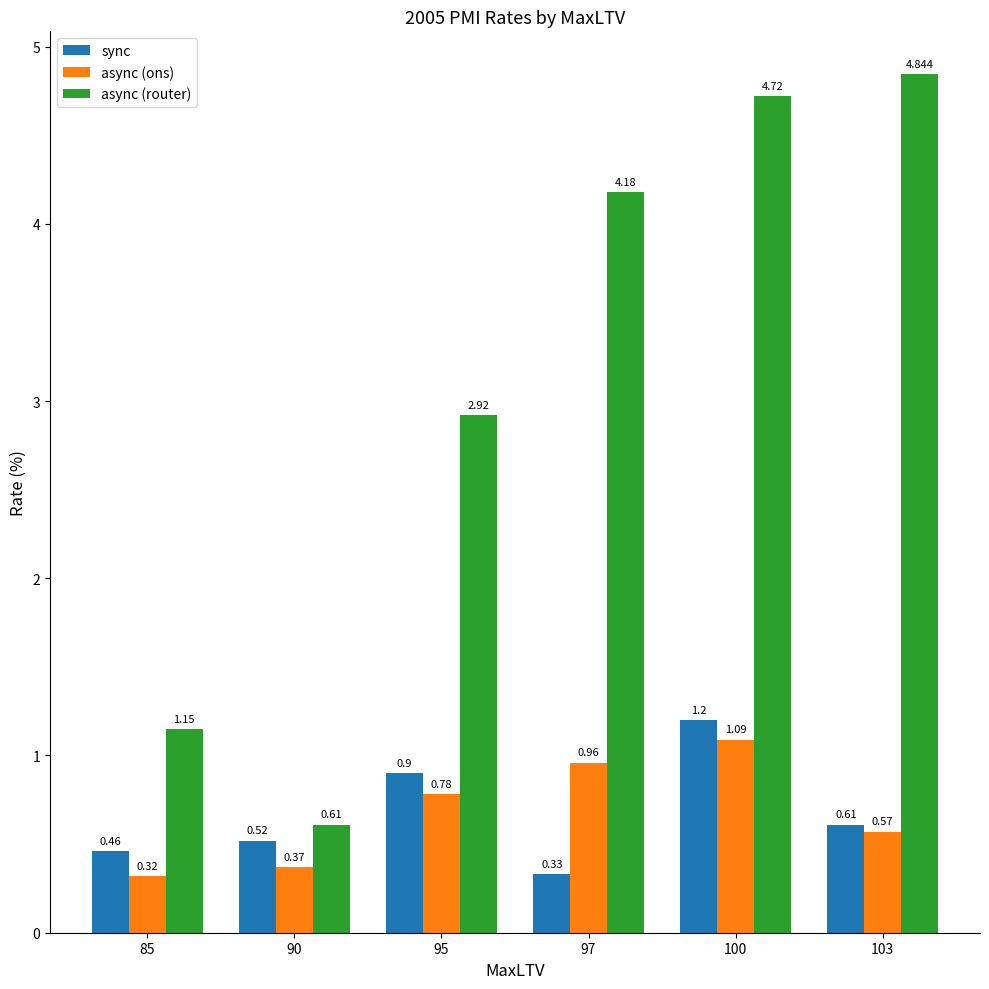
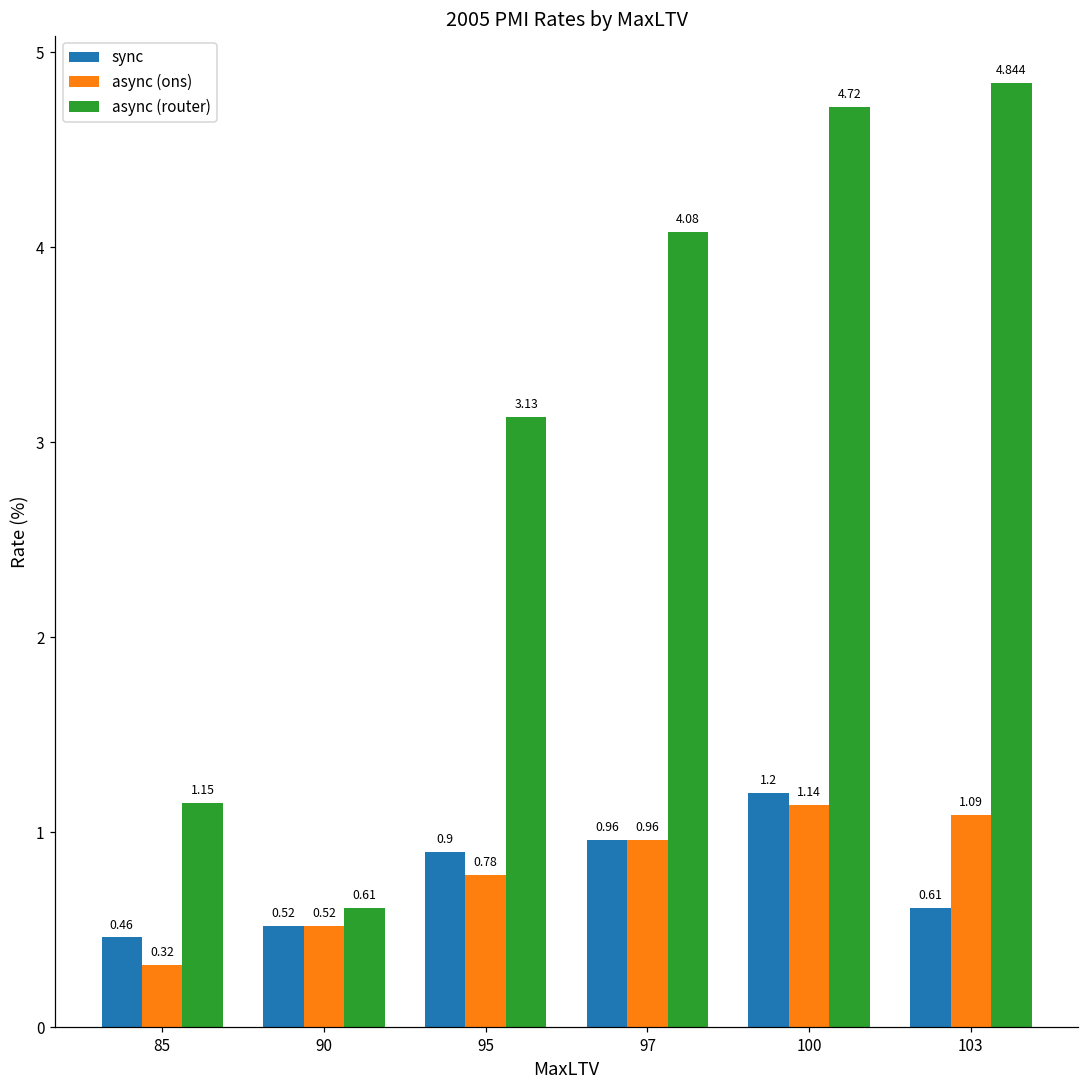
  {
    "sync": {
      "85": 0.46,
      "90": 0.52,
      "95": 0.9,
-     "97": 0.33,
+     "97": 0.96,
      "100": 1.2,
      "103": 0.61
    },
    "async (ons)": {
      "85": 0.32,
-     "90": 0.37,
+     "90": 0.52,
      "95": 0.78,
      "97": 0.96,
-     "100": 1.09,
-     "103": 0.57
+     "100": 1.14,
+     "103": 1.09
    },
    "async (router)": {
      "85": 1.15,
      "90": 0.61,
-     "95": 2.92,
-     "97": 4.18,
+     "95": 3.13,
+     "97": 4.08,
      "100": 4.72,
      "103": 4.844
    }
  }
